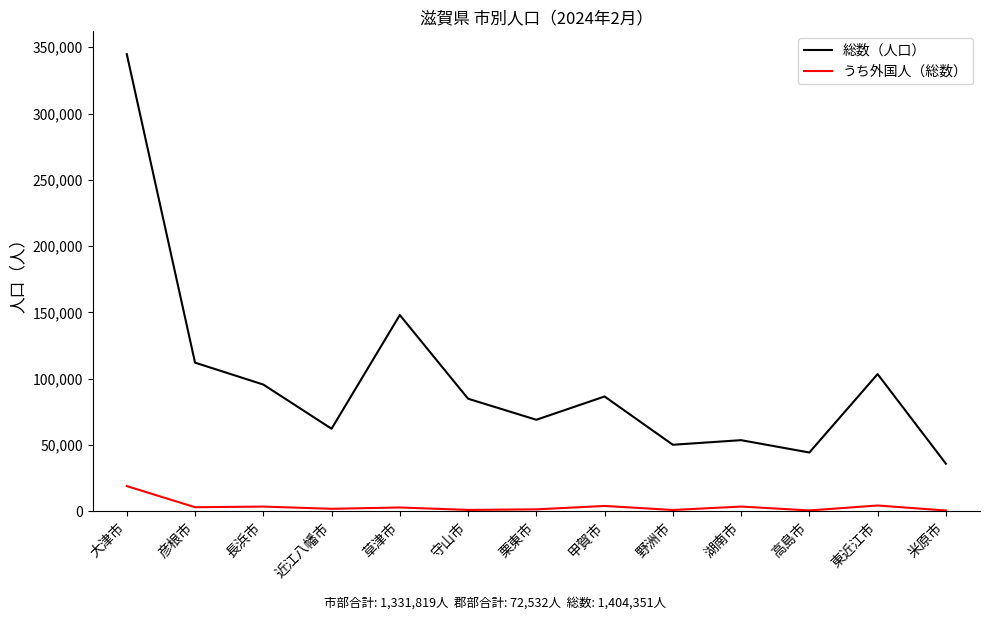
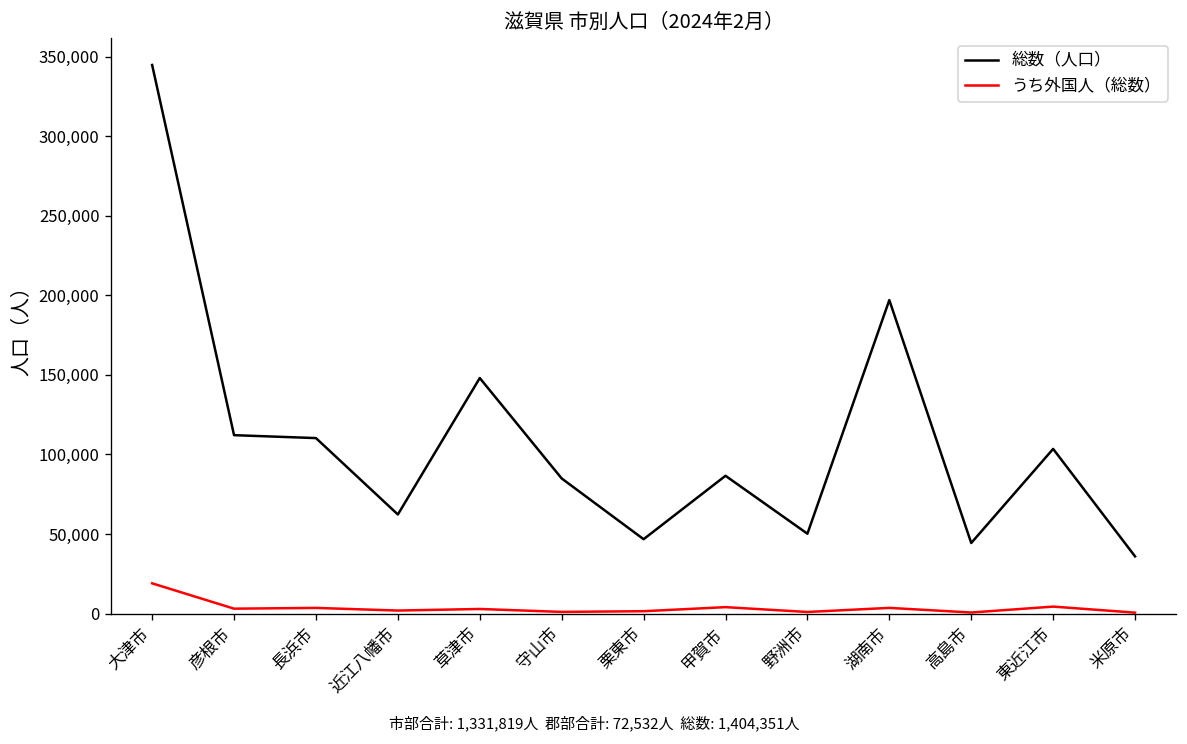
  {
    "総数（人口）": {
      "大津市": "345,000",
      "彦根市": "112,000",
-     "長浜市": "96,000",
+     "長浜市": "110,000",
      "近江八幡市": "62,000",
      "草津市": "148,000",
      "守山市": "85,000",
-     "栗東市": "69,000",
+     "栗東市": "47,000",
      "甲賀市": "87,000",
      "野洲市": "50,000",
-     "湖南市": "54,000",
+     "湖南市": "197,000",
      "高島市": "44,000",
      "東近江市": "103,000",
      "米原市": "36,000"
    },
    "うち外国人（総数）": {
      "大津市": "19,000",
      "彦根市": "3,000",
      "長浜市": "4,000",
      "近江八幡市": "2,000",
      "草津市": "3,000",
      "守山市": "1,000",
      "栗東市": "1,000",
      "甲賀市": "4,000",
      "野洲市": "1,000",
      "湖南市": "4,000",
      "高島市": "1,000",
      "東近江市": "4,000",
      "米原市": "1,000"
    }
  }
